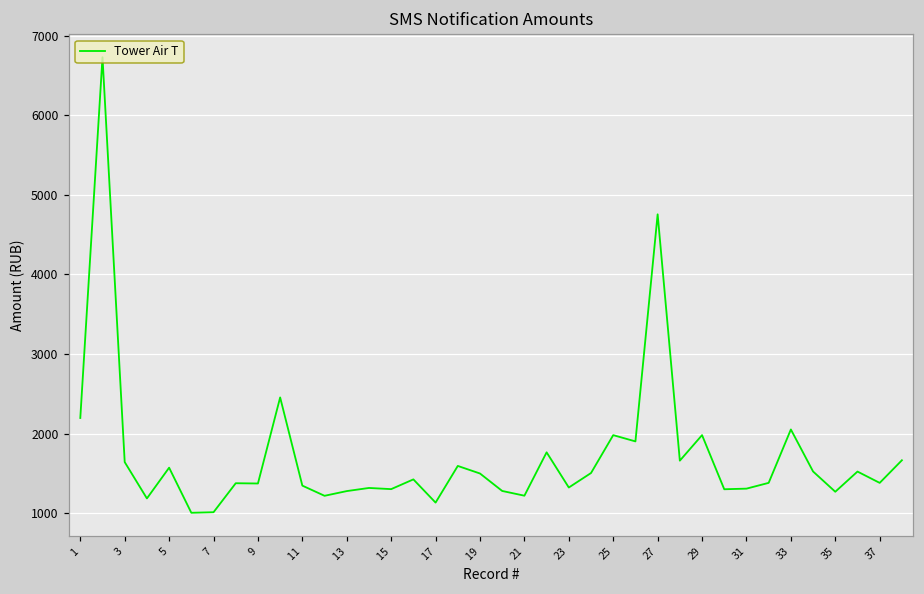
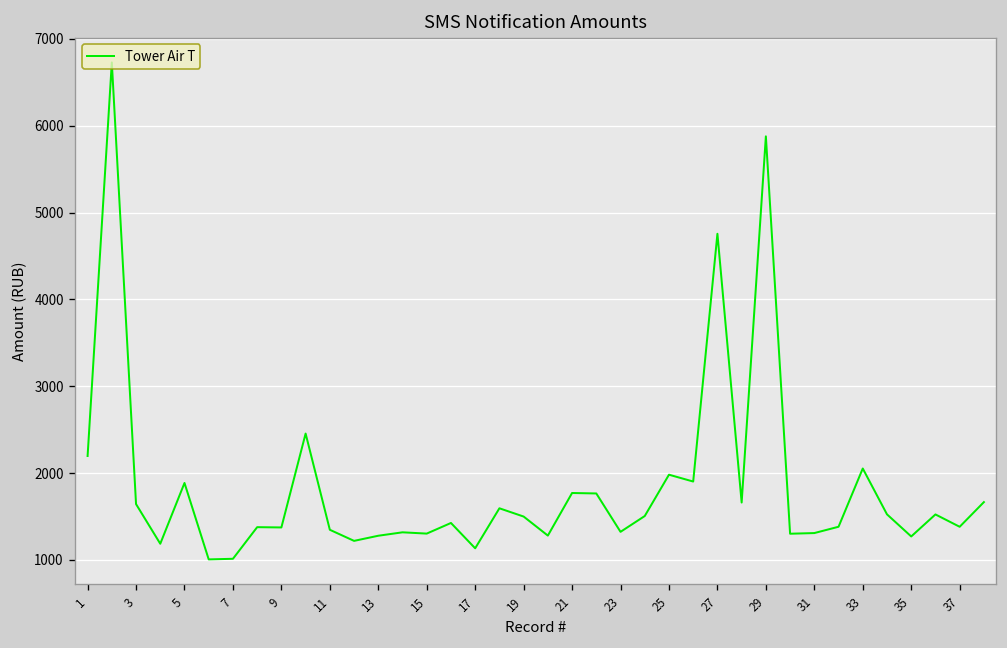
  {
    "1": 2200,
    "3": 1600,
-   "5": 1600,
+   "5": 1900,
    "7": 1000,
    "9": 1400,
    "11": 1300,
    "13": 1300,
    "15": 1300,
    "17": 1100,
    "19": 1500,
-   "21": 1200,
+   "21": 1800,
    "23": 1300,
    "25": 2000,
    "27": 4800,
-   "29": 2000,
+   "29": 5900,
    "31": 1300,
    "33": 2100,
    "35": 1300,
    "37": 1400
  }
